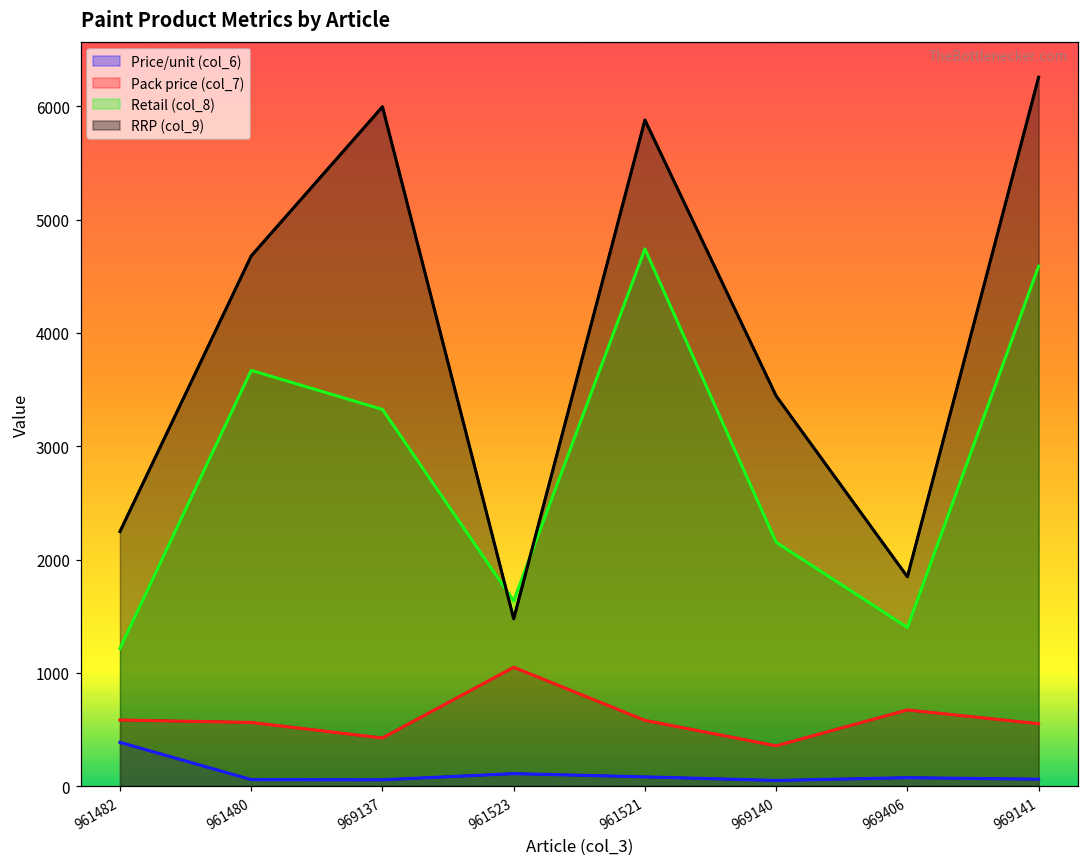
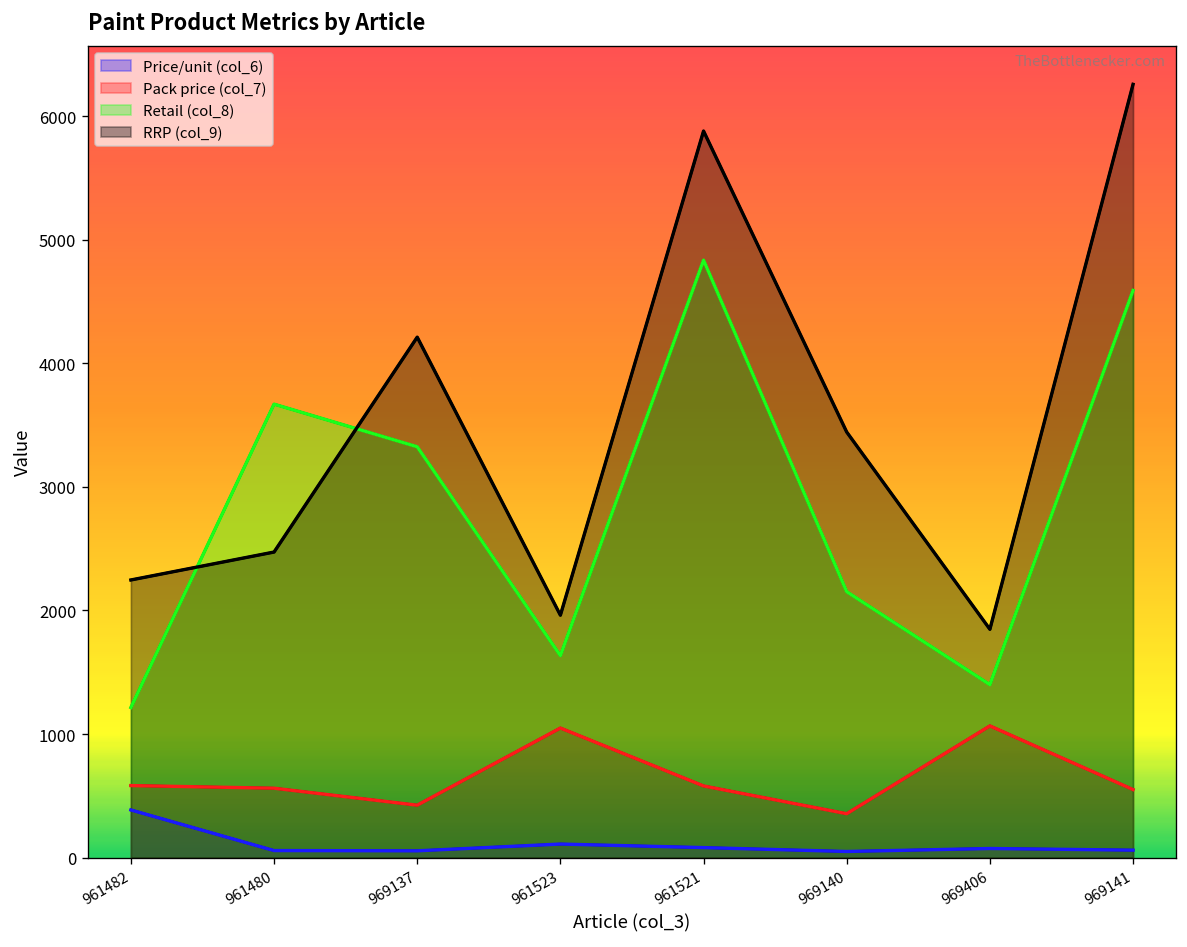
  {
    "Price/unit (col_6)": {
      "961482": 390,
      "961480": 60,
      "969137": 60,
      "961523": 110,
      "961521": 80,
      "969140": 50,
      "969406": 70,
      "969141": 60
    },
    "Pack price (col_7)": {
      "961482": 580,
      "961480": 560,
      "969137": 420,
      "961523": 1050,
      "961521": 580,
      "969140": 360,
-     "969406": 670,
+     "969406": 1070,
      "969141": 550
    },
    "Retail (col_8)": {
      "961482": 1220,
      "961480": 3670,
      "969137": 3330,
      "961523": 1640,
-     "961521": 4740,
+     "961521": 4840,
      "969140": 2150,
      "969406": 1400,
      "969141": 4590
    },
    "RRP (col_9)": {
      "961482": 2250,
-     "961480": 4680,
-     "969137": 6000,
-     "961523": 1480,
+     "961480": 2470,
+     "969137": 4210,
+     "961523": 1960,
      "961521": 5880,
      "969140": 3440,
      "969406": 1850,
      "969141": 6260
    }
  }
